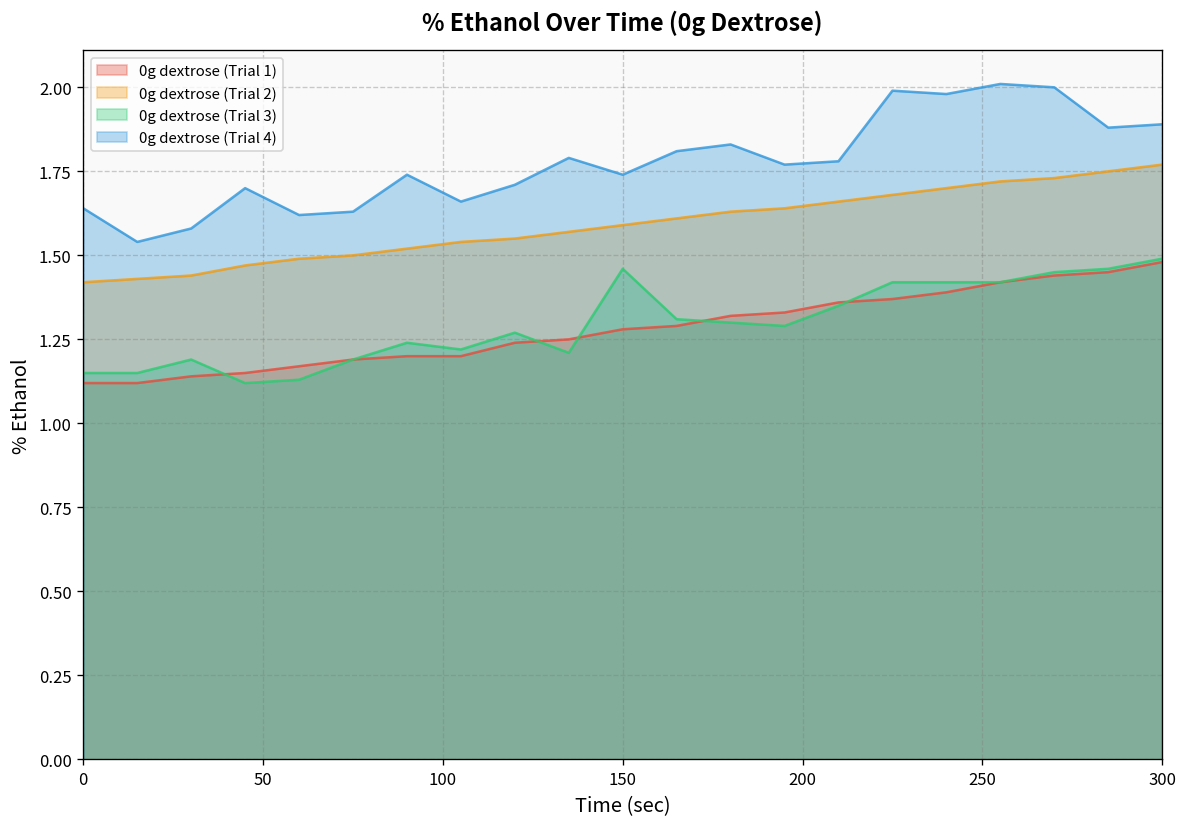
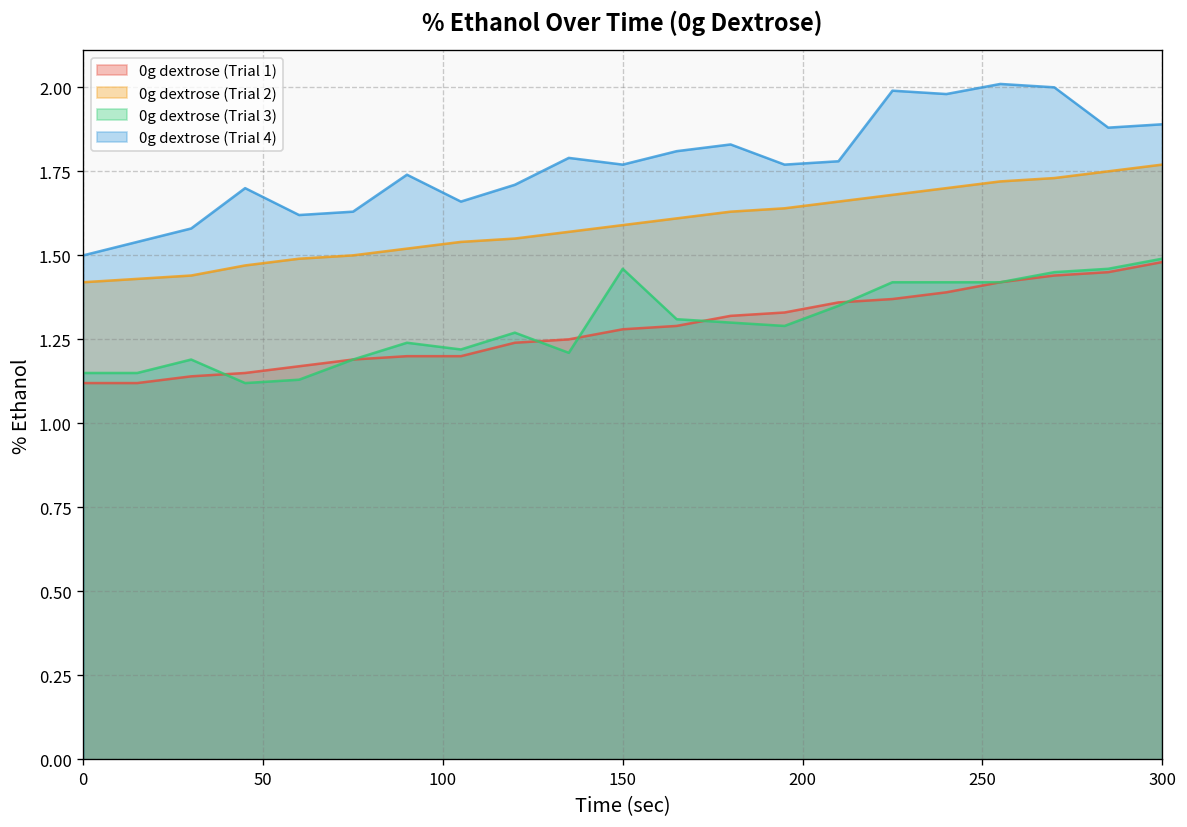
  {
    "0g dextrose (Trial 3)": {
      "0": 1.15,
      "150": 1.46,
      "300": 1.49
    },
    "0g dextrose (Trial 4)": {
-     "0": 1.64,
-     "150": 1.74,
+     "0": 1.50,
+     "150": 1.77,
      "300": 1.89
    }
  }
